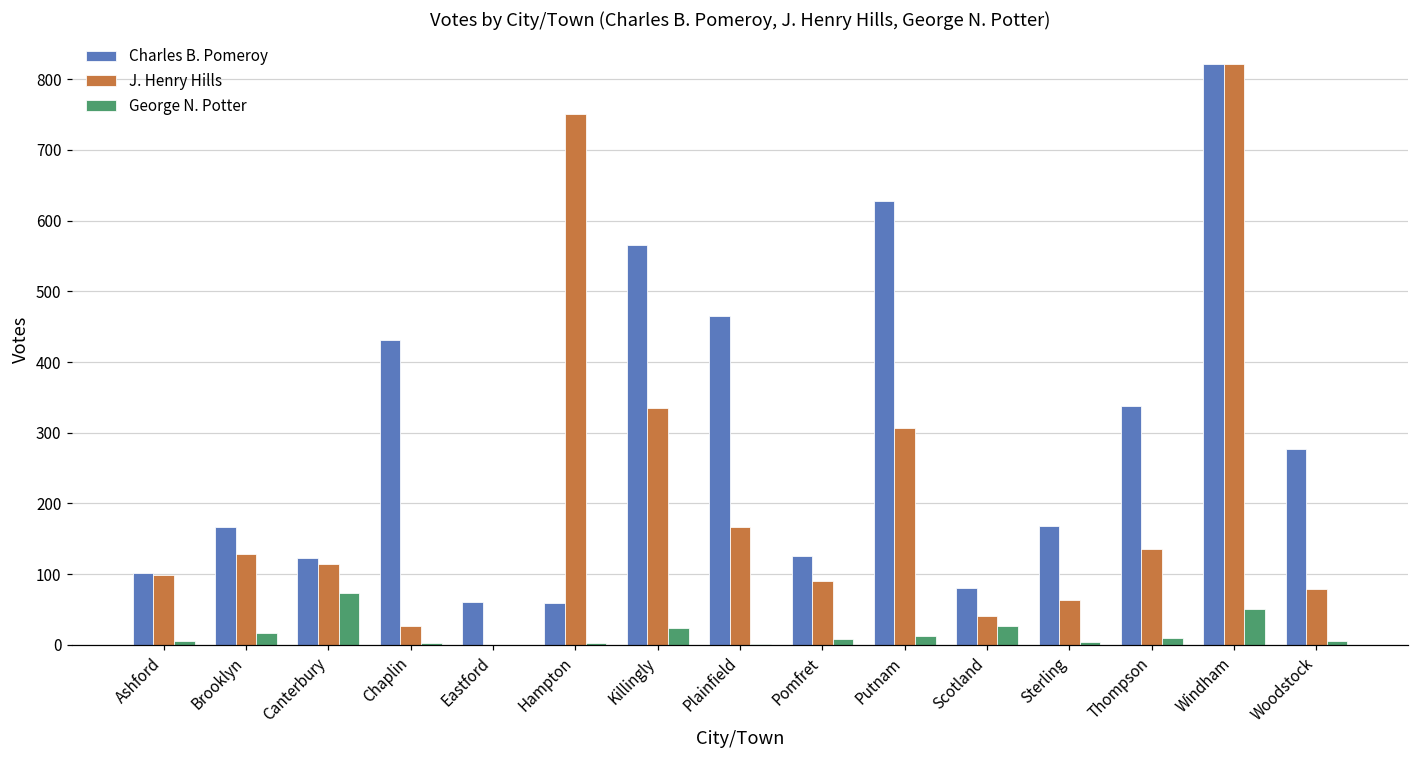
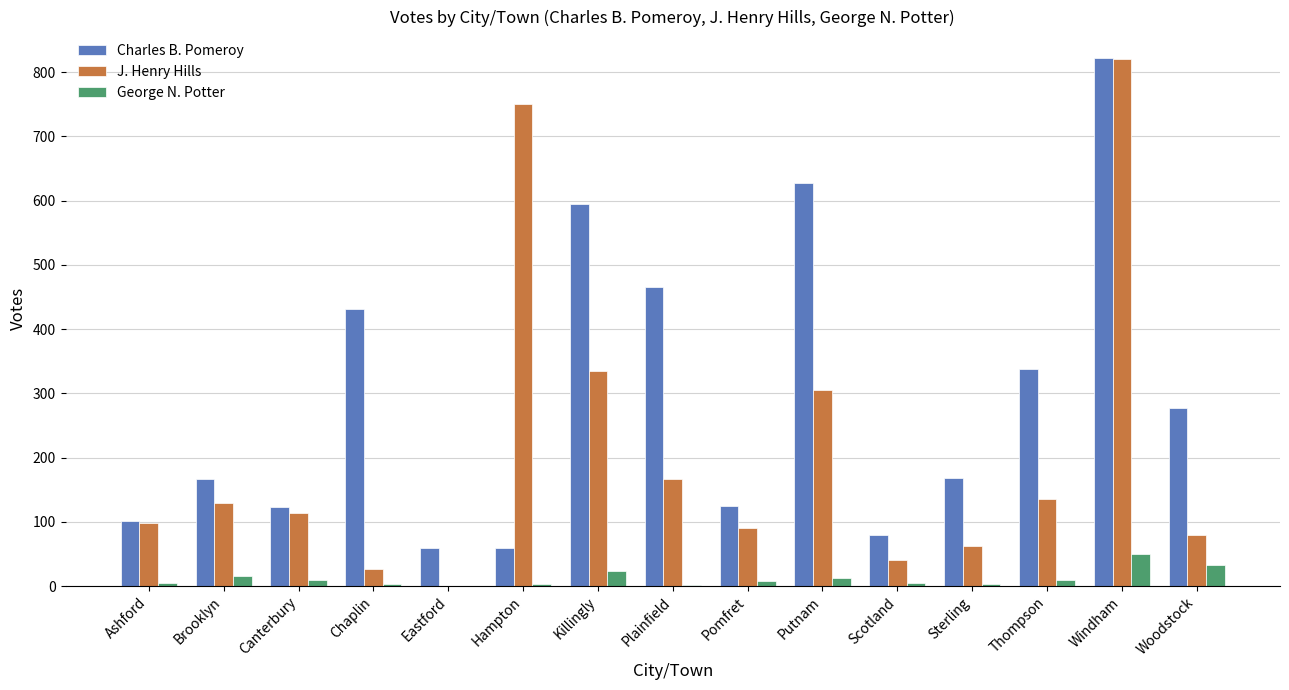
  {
    "Charles B. Pomeroy": {
      "Ashford": 100,
      "Brooklyn": 170,
      "Canterbury": 120,
      "Chaplin": 430,
      "Eastford": 60,
      "Hampton": 60,
-     "Killingly": 570,
+     "Killingly": 600,
      "Plainfield": 470,
      "Pomfret": 130,
      "Putnam": 630,
      "Scotland": 80,
      "Sterling": 170,
      "Thompson": 340,
      "Windham": 820,
      "Woodstock": 280
    },
    "J. Henry Hills": {
      "Ashford": 100,
      "Brooklyn": 130,
      "Canterbury": 110,
      "Chaplin": 30,
      "Eastford": 0,
      "Hampton": 750,
      "Killingly": 340,
      "Plainfield": 170,
      "Pomfret": 90,
      "Putnam": 310,
      "Scotland": 40,
      "Sterling": 60,
      "Thompson": 140,
      "Windham": 820,
      "Woodstock": 80
    },
    "George N. Potter": {
      "Ashford": 10,
      "Brooklyn": 20,
-     "Canterbury": 70,
+     "Canterbury": 10,
      "Eastford": 0,
      "Killingly": 20,
      "Pomfret": 10,
      "Putnam": 10,
-     "Scotland": 30,
+     "Scotland": 10,
      "Sterling": 0,
      "Thompson": 10,
      "Windham": 50,
-     "Woodstock": 10
+     "Woodstock": 30
    }
  }
